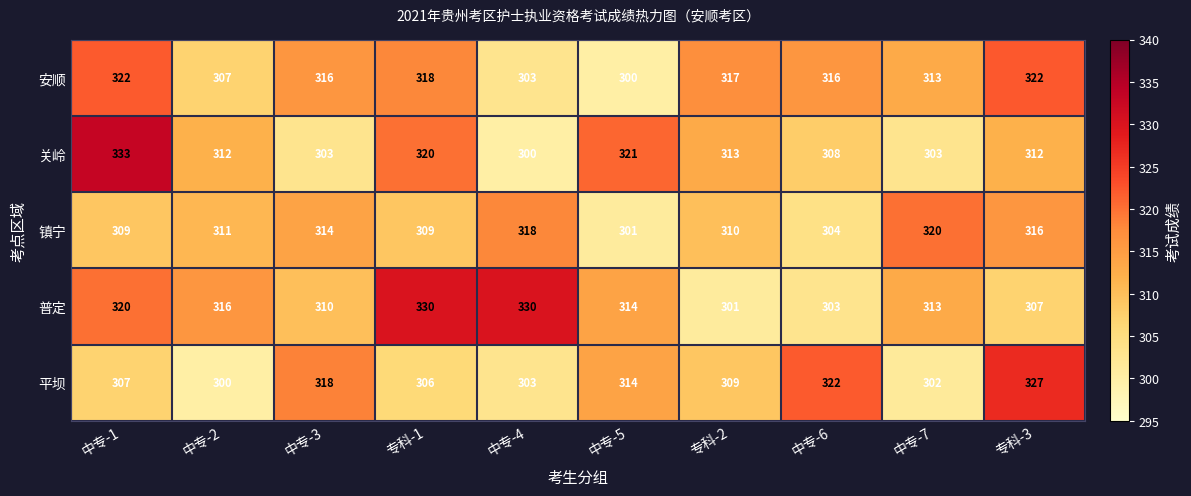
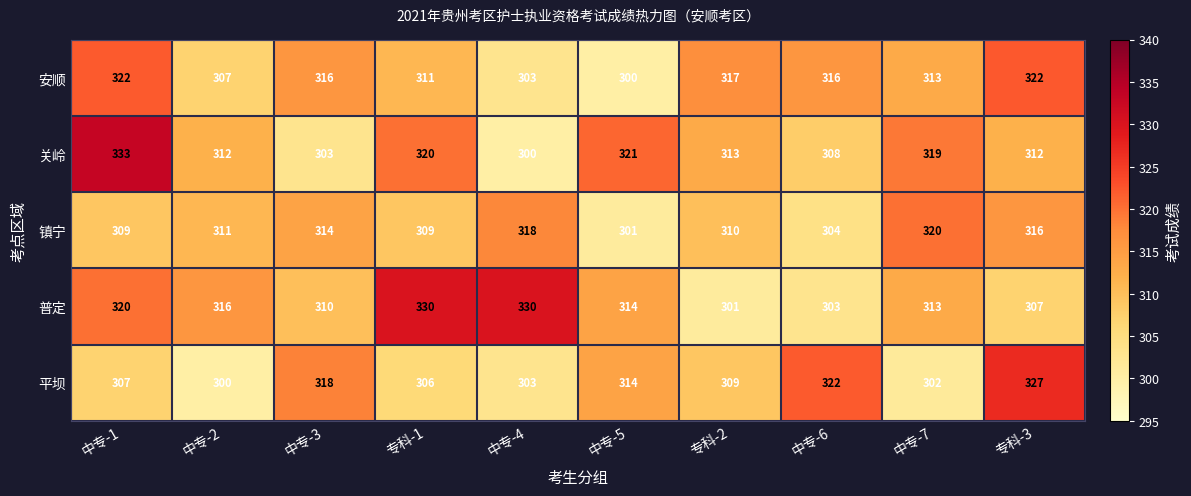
  {
    "安顺": {
      "中专-1": 322,
      "中专-2": 307,
      "中专-3": 316,
-     "专科-1": 318,
+     "专科-1": 311,
      "中专-4": 303,
      "中专-5": 300,
      "专科-2": 317,
      "中专-6": 316,
      "中专-7": 313,
      "专科-3": 322
    },
    "关岭": {
      "中专-1": 333,
      "中专-2": 312,
      "中专-3": 303,
      "专科-1": 320,
      "中专-4": 300,
      "中专-5": 321,
      "专科-2": 313,
      "中专-6": 308,
-     "中专-7": 303,
+     "中专-7": 319,
      "专科-3": 312
    },
    "镇宁": {
      "中专-1": 309,
      "中专-2": 311,
      "中专-3": 314,
      "专科-1": 309,
      "中专-4": 318,
      "中专-5": 301,
      "专科-2": 310,
      "中专-6": 304,
      "中专-7": 320,
      "专科-3": 316
    },
    "普定": {
      "中专-1": 320,
      "中专-2": 316,
      "中专-3": 310,
      "专科-1": 330,
      "中专-4": 330,
      "中专-5": 314,
      "专科-2": 301,
      "中专-6": 303,
      "中专-7": 313,
      "专科-3": 307
    },
    "平坝": {
      "中专-1": 307,
      "中专-2": 300,
      "中专-3": 318,
      "专科-1": 306,
      "中专-4": 303,
      "中专-5": 314,
      "专科-2": 309,
      "中专-6": 322,
      "中专-7": 302,
      "专科-3": 327
    }
  }
